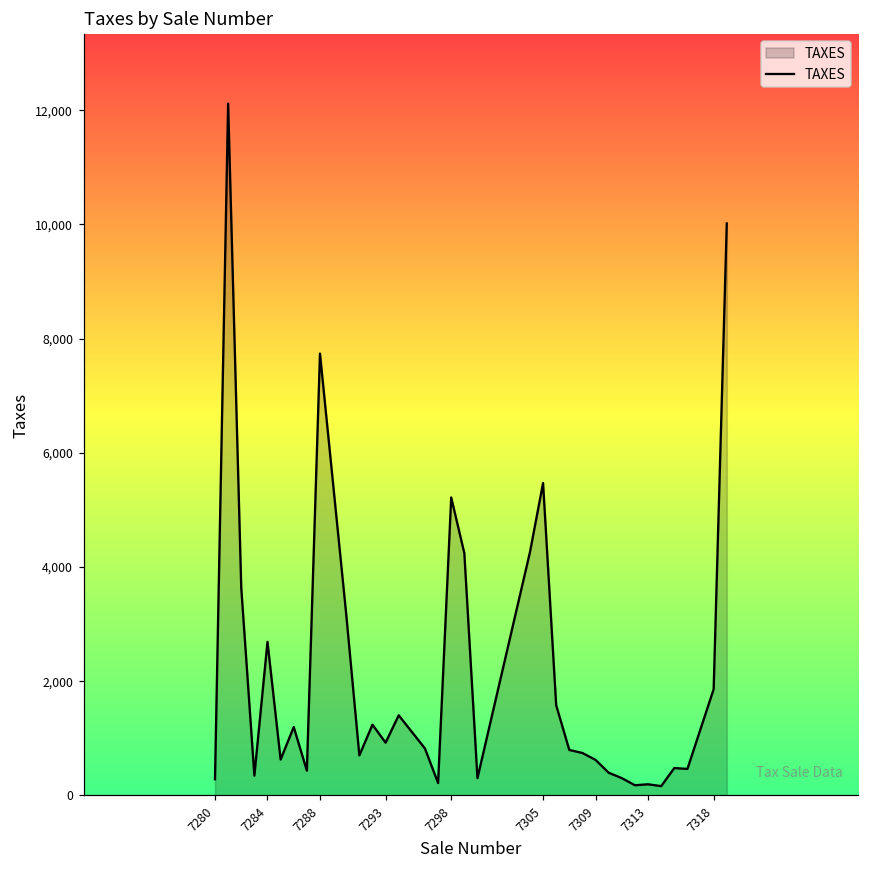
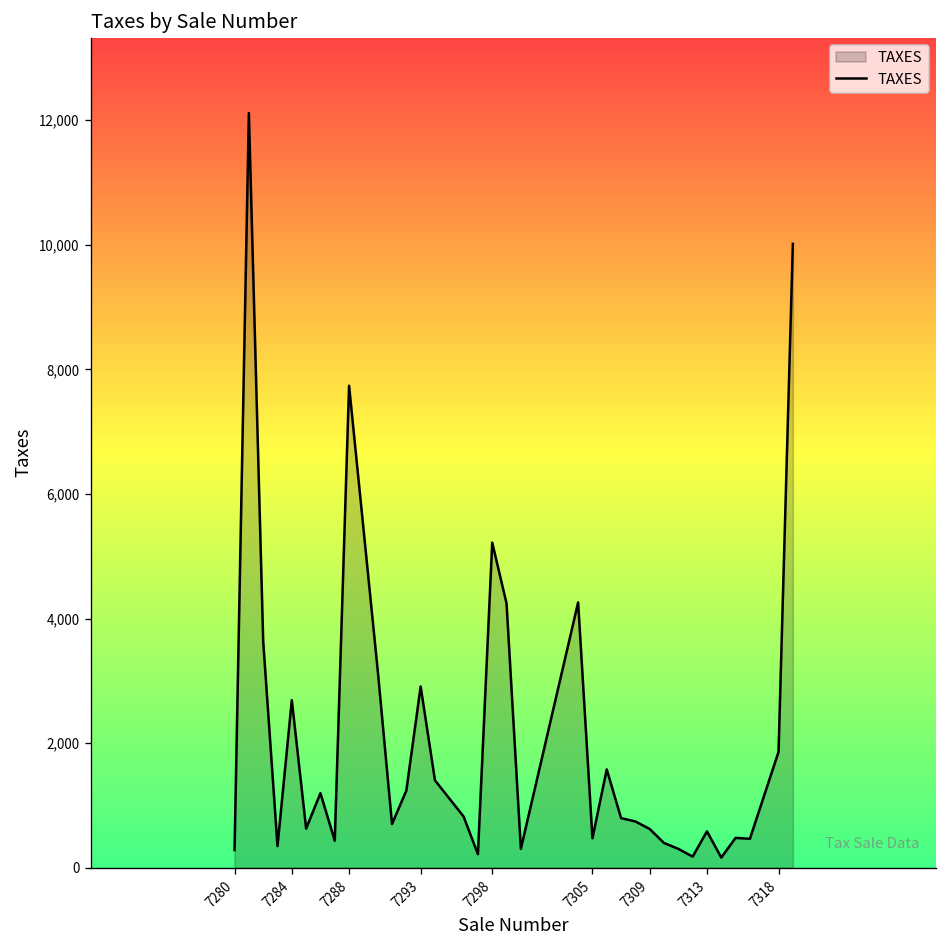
  {
    "7280": "300",
    "7284": "2,700",
    "7288": "7,700",
-   "7293": "900",
+   "7293": "2,900",
    "7298": "5,200",
-   "7305": "5,500",
+   "7305": "500",
    "7309": "600",
-   "7313": "200",
+   "7313": "600",
    "7318": "1,900"
  }
